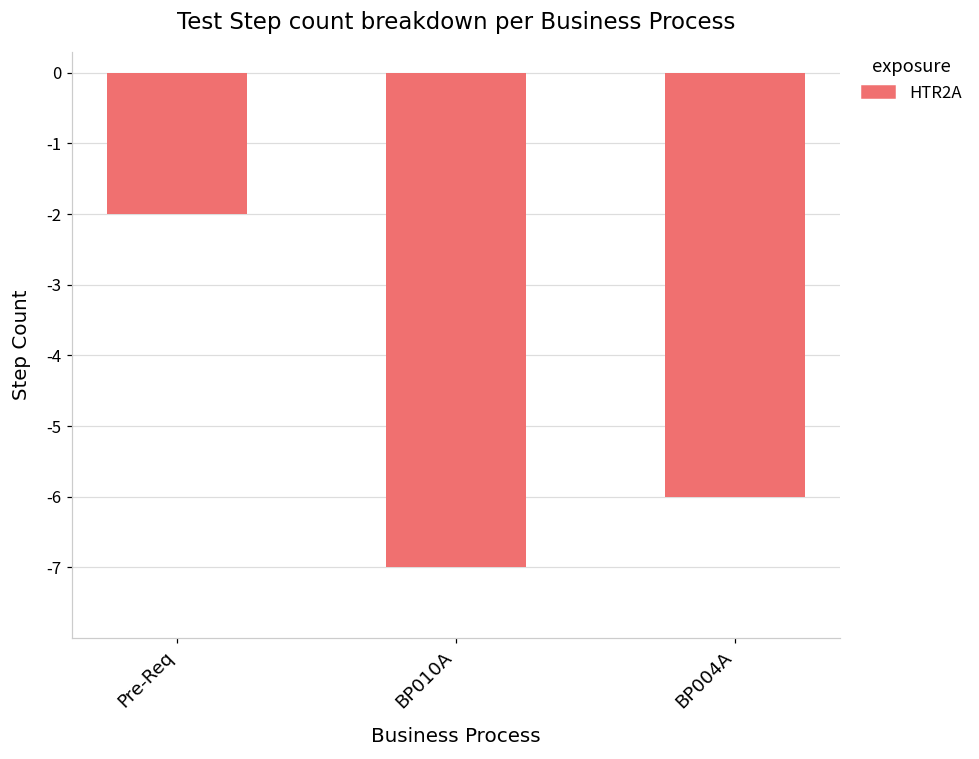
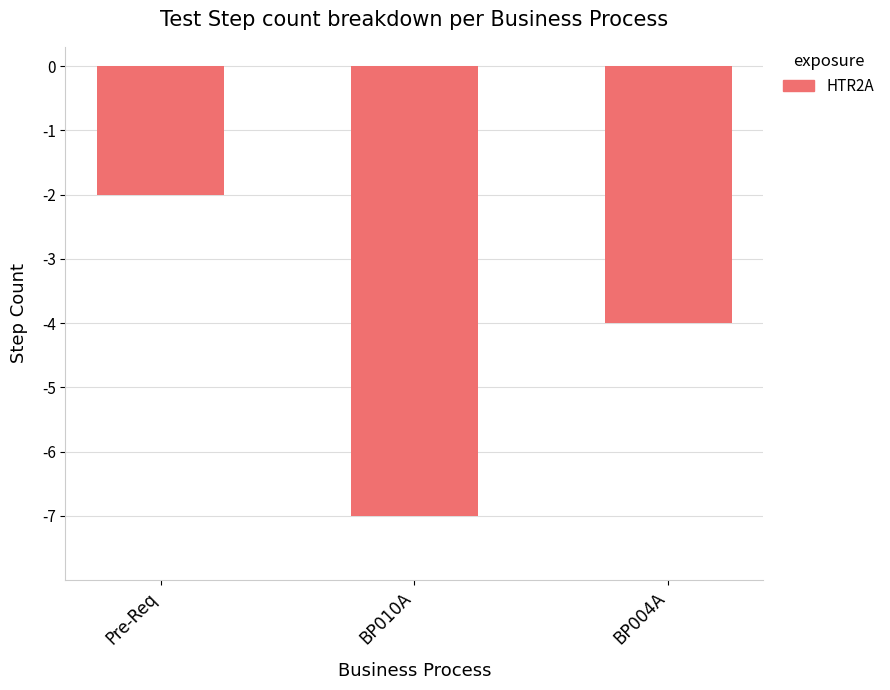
  {
    "Pre-Req": -2,
    "BP010A": -7,
-   "BP004A": -6
+   "BP004A": -4
  }
